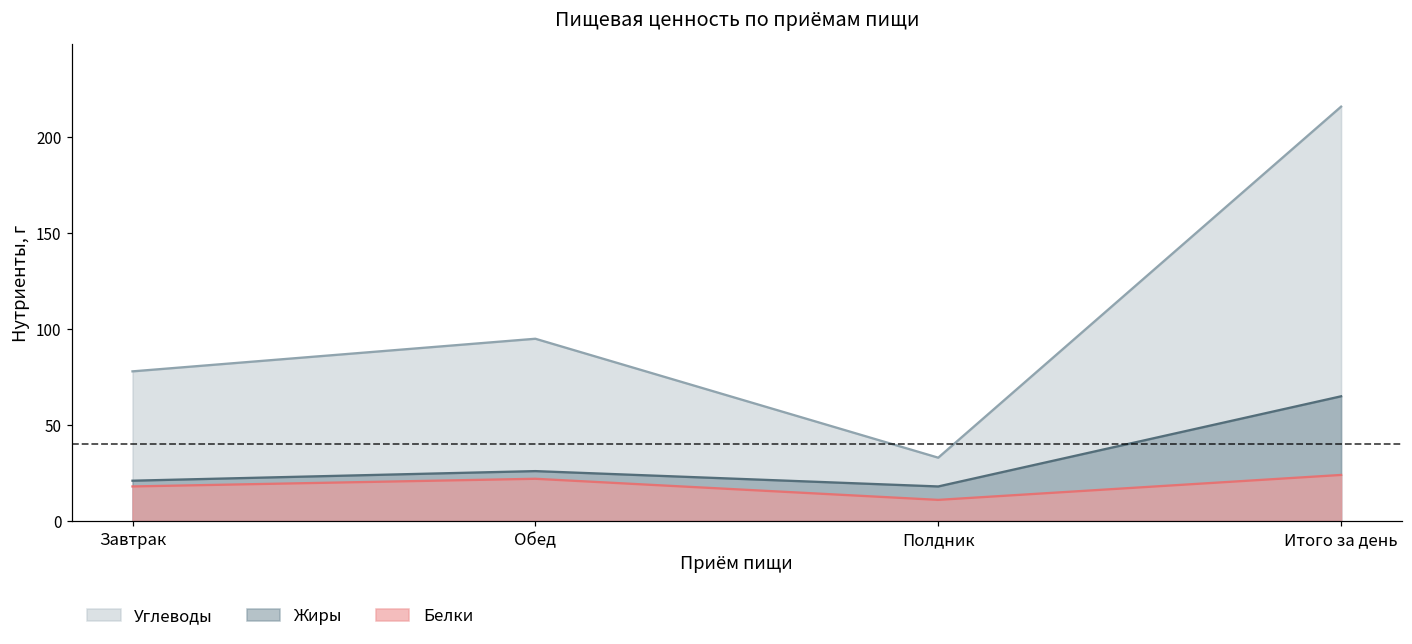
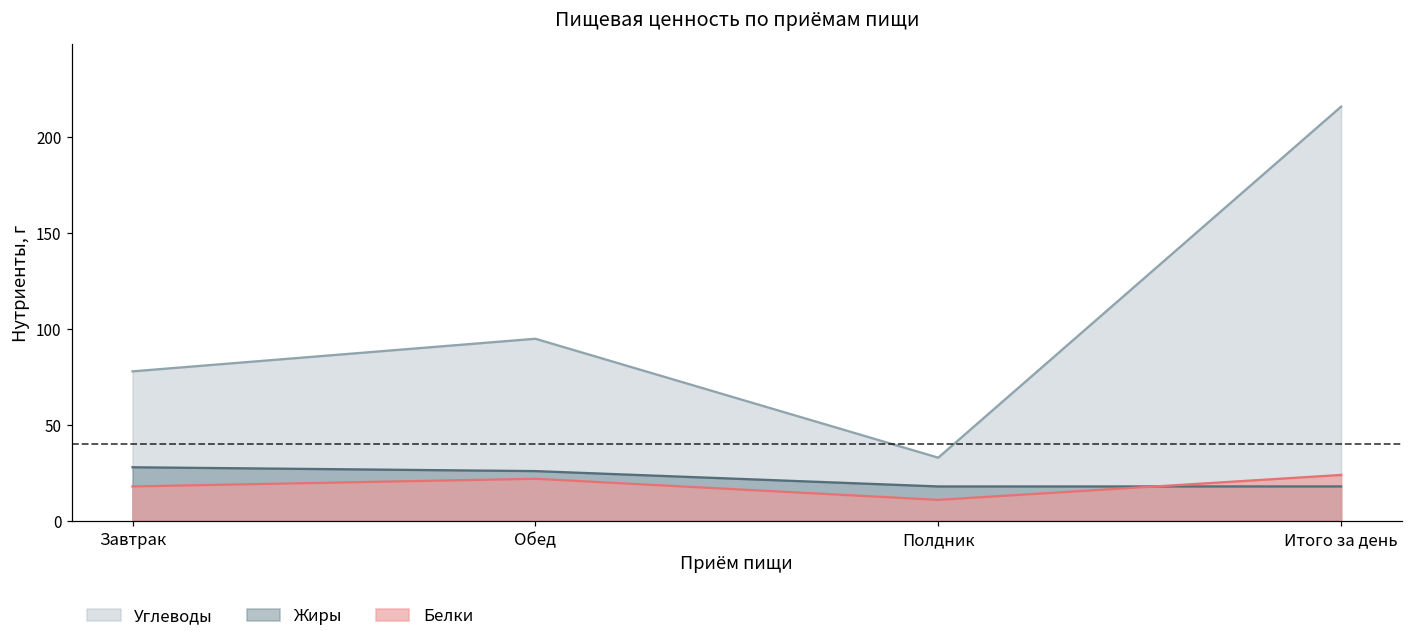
  {
    "Углеводы": {
      "Завтрак": 78,
      "Обед": 95,
      "Полдник": 33,
      "Итого за день": 216
    },
    "Жиры": {
-     "Завтрак": 21,
+     "Завтрак": 28,
      "Обед": 26,
      "Полдник": 18,
-     "Итого за день": 65
+     "Итого за день": 18
    },
    "Белки": {
      "Завтрак": 18,
      "Обед": 22,
      "Полдник": 11,
      "Итого за день": 24
    }
  }
